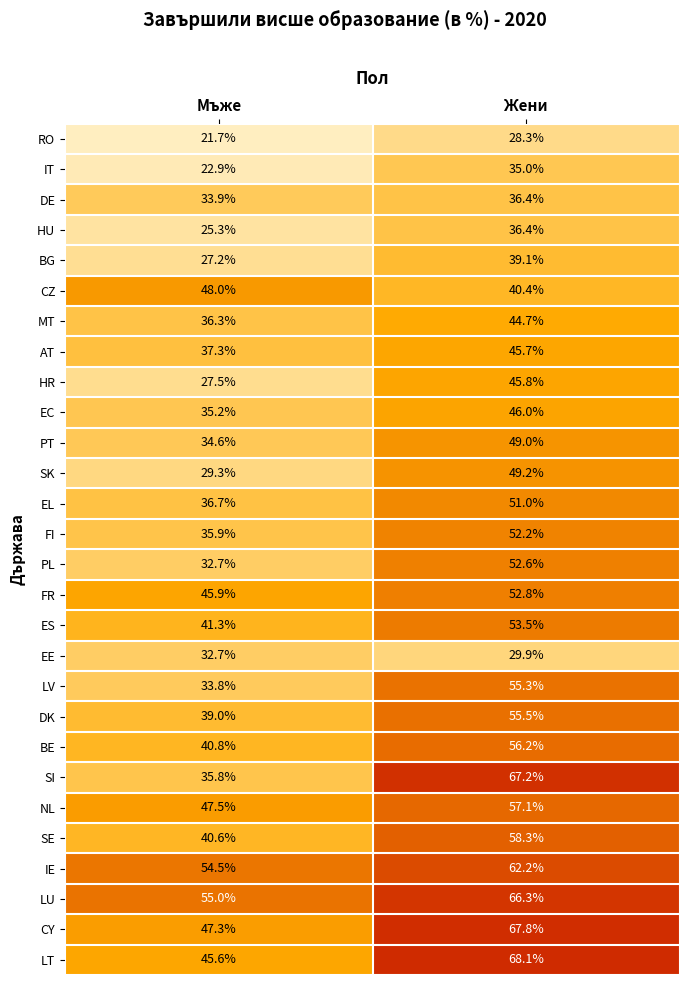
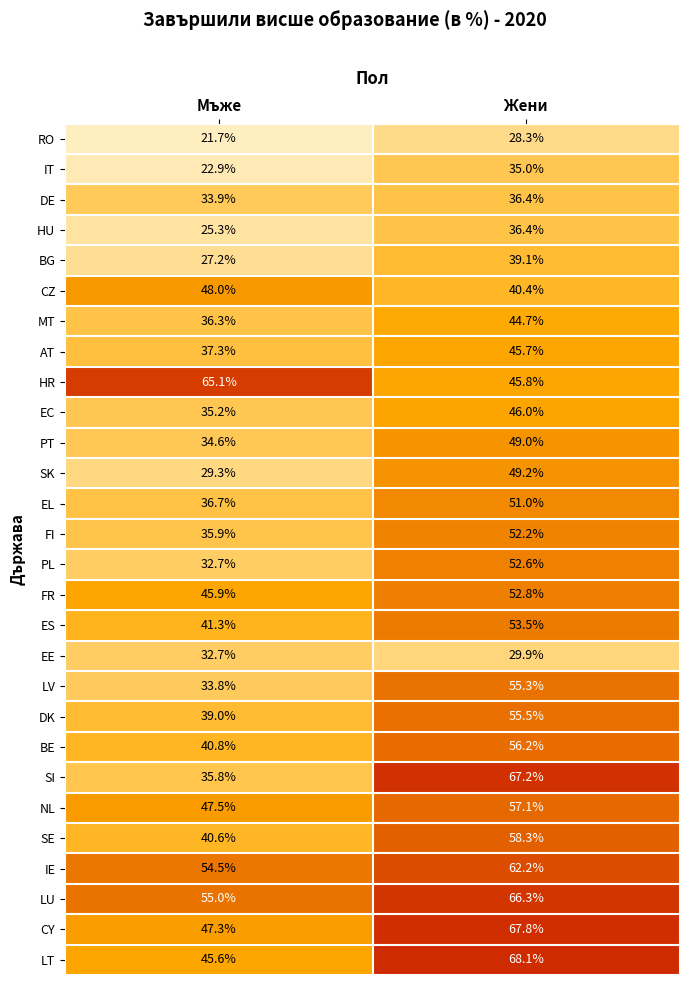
  {
    "RO": {
      "Мъжe": "21.7%",
      "Жени": "28.3%"
    },
    "IT": {
      "Мъжe": "22.9%",
      "Жени": "35.0%"
    },
    "DE": {
      "Мъжe": "33.9%",
      "Жени": "36.4%"
    },
    "HU": {
      "Мъжe": "25.3%",
      "Жени": "36.4%"
    },
    "BG": {
      "Мъжe": "27.2%",
      "Жени": "39.1%"
    },
    "CZ": {
      "Мъжe": "48.0%",
      "Жени": "40.4%"
    },
    "MT": {
      "Мъжe": "36.3%",
      "Жени": "44.7%"
    },
    "AT": {
      "Мъжe": "37.3%",
      "Жени": "45.7%"
    },
    "HR": {
-     "Мъжe": "27.5%",
+     "Мъжe": "65.1%",
      "Жени": "45.8%"
    },
    "ЕС": {
      "Мъжe": "35.2%",
      "Жени": "46.0%"
    },
    "PT": {
      "Мъжe": "34.6%",
      "Жени": "49.0%"
    },
    "SK": {
      "Мъжe": "29.3%",
      "Жени": "49.2%"
    },
    "EL": {
      "Мъжe": "36.7%",
      "Жени": "51.0%"
    },
    "FI": {
      "Мъжe": "35.9%",
      "Жени": "52.2%"
    },
    "PL": {
      "Мъжe": "32.7%",
      "Жени": "52.6%"
    },
    "FR": {
      "Мъжe": "45.9%",
      "Жени": "52.8%"
    },
    "ES": {
      "Мъжe": "41.3%",
      "Жени": "53.5%"
    },
    "EE": {
      "Мъжe": "32.7%",
      "Жени": "29.9%"
    },
    "LV": {
      "Мъжe": "33.8%",
      "Жени": "55.3%"
    },
    "DK": {
      "Мъжe": "39.0%",
      "Жени": "55.5%"
    },
    "BE": {
      "Мъжe": "40.8%",
      "Жени": "56.2%"
    },
    "SI": {
      "Мъжe": "35.8%",
      "Жени": "67.2%"
    },
    "NL": {
      "Мъжe": "47.5%",
      "Жени": "57.1%"
    },
    "SE": {
      "Мъжe": "40.6%",
      "Жени": "58.3%"
    },
    "IE": {
      "Мъжe": "54.5%",
      "Жени": "62.2%"
    },
    "LU": {
      "Мъжe": "55.0%",
      "Жени": "66.3%"
    },
    "CY": {
      "Мъжe": "47.3%",
      "Жени": "67.8%"
    },
    "LT": {
      "Мъжe": "45.6%",
      "Жени": "68.1%"
    }
  }
